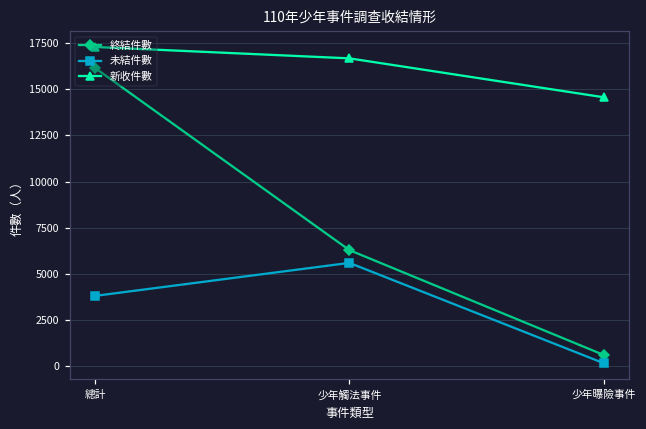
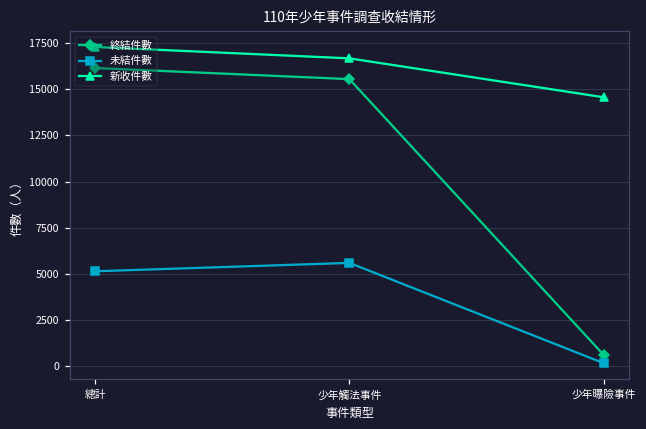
  {
    "終結件數": {
-     "少年觸法事件": 6300,
+     "少年觸法事件": 15600,
      "少年曝險事件": 600
    },
    "未結件數": {
-     "總計": 3800,
+     "總計": 5100,
      "少年觸法事件": 5600,
      "少年曝險事件": 200
    },
    "新收件數": {
      "少年觸法事件": 16700,
      "少年曝險事件": 14600
    }
  }
